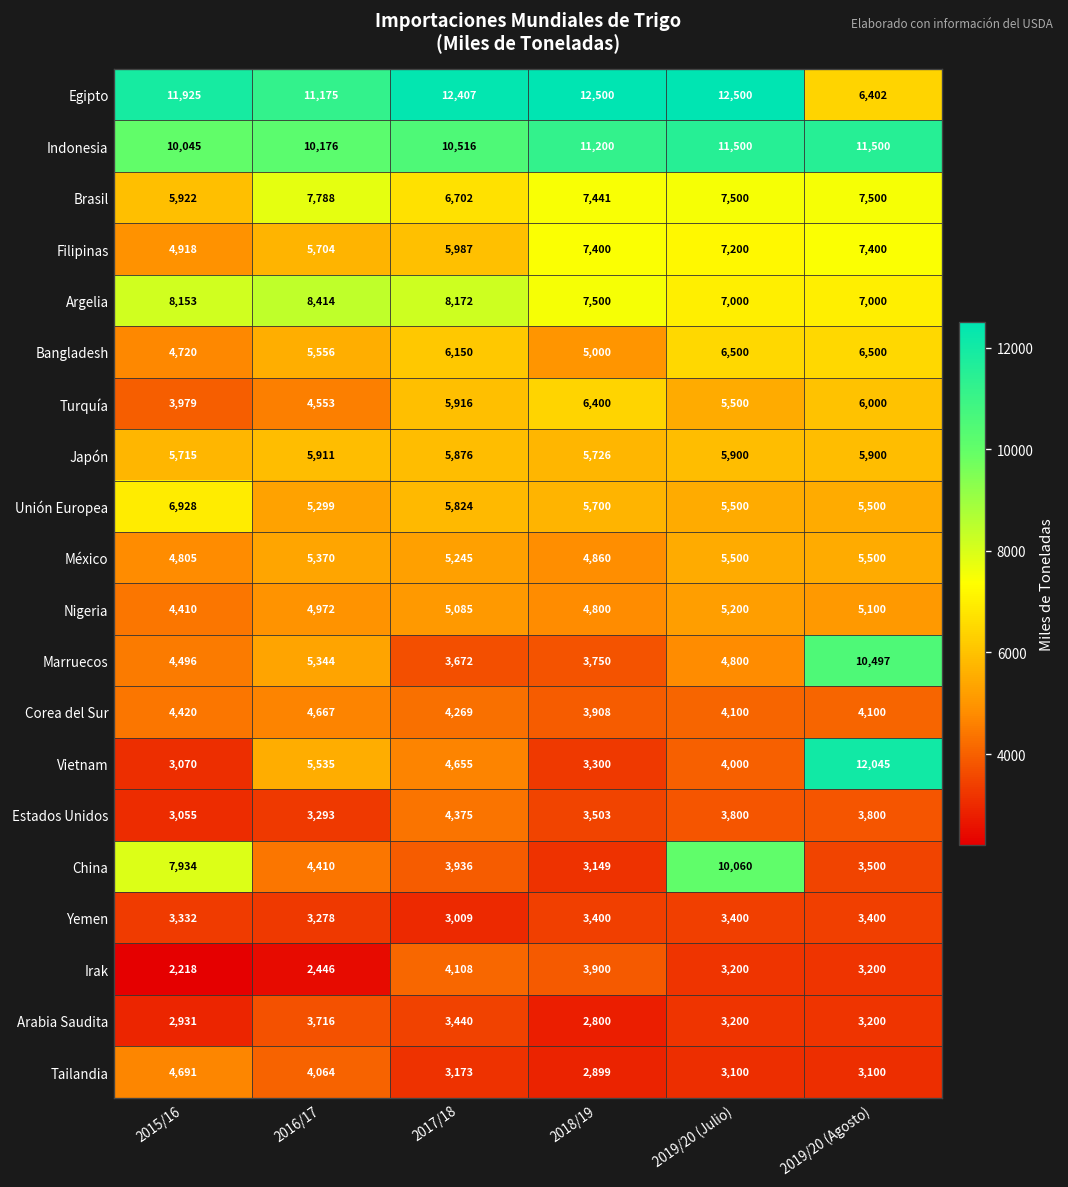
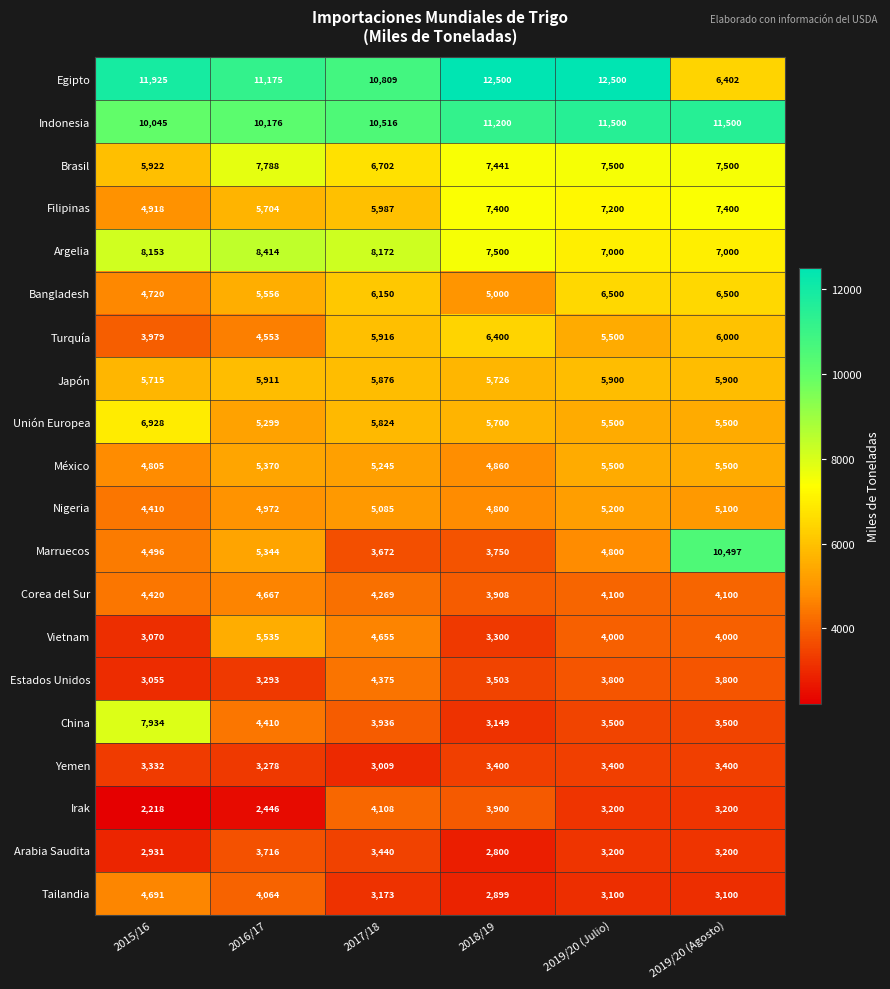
  {
    "Egipto": {
      "2015/16": "11,925",
      "2016/17": "11,175",
-     "2017/18": "12,407",
+     "2017/18": "10,809",
      "2018/19": "12,500",
      "2019/20 (Julio)": "12,500",
      "2019/20 (Agosto)": "6,402"
    },
    "Indonesia": {
      "2015/16": "10,045",
      "2016/17": "10,176",
      "2017/18": "10,516",
      "2018/19": "11,200",
      "2019/20 (Julio)": "11,500",
      "2019/20 (Agosto)": "11,500"
    },
    "Brasil": {
      "2015/16": "5,922",
      "2016/17": "7,788",
      "2017/18": "6,702",
      "2018/19": "7,441",
      "2019/20 (Julio)": "7,500",
      "2019/20 (Agosto)": "7,500"
    },
    "Filipinas": {
      "2015/16": "4,918",
      "2016/17": "5,704",
      "2017/18": "5,987",
      "2018/19": "7,400",
      "2019/20 (Julio)": "7,200",
      "2019/20 (Agosto)": "7,400"
    },
    "Argelia": {
      "2015/16": "8,153",
      "2016/17": "8,414",
      "2017/18": "8,172",
      "2018/19": "7,500",
      "2019/20 (Julio)": "7,000",
      "2019/20 (Agosto)": "7,000"
    },
    "Bangladesh": {
      "2015/16": "4,720",
      "2016/17": "5,556",
      "2017/18": "6,150",
      "2018/19": "5,000",
      "2019/20 (Julio)": "6,500",
      "2019/20 (Agosto)": "6,500"
    },
    "Turquía": {
      "2015/16": "3,979",
      "2016/17": "4,553",
      "2017/18": "5,916",
      "2018/19": "6,400",
      "2019/20 (Julio)": "5,500",
      "2019/20 (Agosto)": "6,000"
    },
    "Japón": {
      "2015/16": "5,715",
      "2016/17": "5,911",
      "2017/18": "5,876",
      "2018/19": "5,726",
      "2019/20 (Julio)": "5,900",
      "2019/20 (Agosto)": "5,900"
    },
    "Unión Europea": {
      "2015/16": "6,928",
      "2016/17": "5,299",
      "2017/18": "5,824",
      "2018/19": "5,700",
      "2019/20 (Julio)": "5,500",
      "2019/20 (Agosto)": "5,500"
    },
    "México": {
      "2015/16": "4,805",
      "2016/17": "5,370",
      "2017/18": "5,245",
      "2018/19": "4,860",
      "2019/20 (Julio)": "5,500",
      "2019/20 (Agosto)": "5,500"
    },
    "Nigeria": {
      "2015/16": "4,410",
      "2016/17": "4,972",
      "2017/18": "5,085",
      "2018/19": "4,800",
      "2019/20 (Julio)": "5,200",
      "2019/20 (Agosto)": "5,100"
    },
    "Marruecos": {
      "2015/16": "4,496",
      "2016/17": "5,344",
      "2017/18": "3,672",
      "2018/19": "3,750",
      "2019/20 (Julio)": "4,800",
      "2019/20 (Agosto)": "10,497"
    },
    "Corea del Sur": {
      "2015/16": "4,420",
      "2016/17": "4,667",
      "2017/18": "4,269",
      "2018/19": "3,908",
      "2019/20 (Julio)": "4,100",
      "2019/20 (Agosto)": "4,100"
    },
    "Vietnam": {
      "2015/16": "3,070",
      "2016/17": "5,535",
      "2017/18": "4,655",
      "2018/19": "3,300",
      "2019/20 (Julio)": "4,000",
-     "2019/20 (Agosto)": "12,045"
+     "2019/20 (Agosto)": "4,000"
    },
    "Estados Unidos": {
      "2015/16": "3,055",
      "2016/17": "3,293",
      "2017/18": "4,375",
      "2018/19": "3,503",
      "2019/20 (Julio)": "3,800",
      "2019/20 (Agosto)": "3,800"
    },
    "China": {
      "2015/16": "7,934",
      "2016/17": "4,410",
      "2017/18": "3,936",
      "2018/19": "3,149",
-     "2019/20 (Julio)": "10,060",
+     "2019/20 (Julio)": "3,500",
      "2019/20 (Agosto)": "3,500"
    },
    "Yemen": {
      "2015/16": "3,332",
      "2016/17": "3,278",
      "2017/18": "3,009",
      "2018/19": "3,400",
      "2019/20 (Julio)": "3,400",
      "2019/20 (Agosto)": "3,400"
    },
    "Irak": {
      "2015/16": "2,218",
      "2016/17": "2,446",
      "2017/18": "4,108",
      "2018/19": "3,900",
      "2019/20 (Julio)": "3,200",
      "2019/20 (Agosto)": "3,200"
    },
    "Arabia Saudita": {
      "2015/16": "2,931",
      "2016/17": "3,716",
      "2017/18": "3,440",
      "2018/19": "2,800",
      "2019/20 (Julio)": "3,200",
      "2019/20 (Agosto)": "3,200"
    },
    "Tailandia": {
      "2015/16": "4,691",
      "2016/17": "4,064",
      "2017/18": "3,173",
      "2018/19": "2,899",
      "2019/20 (Julio)": "3,100",
      "2019/20 (Agosto)": "3,100"
    }
  }
